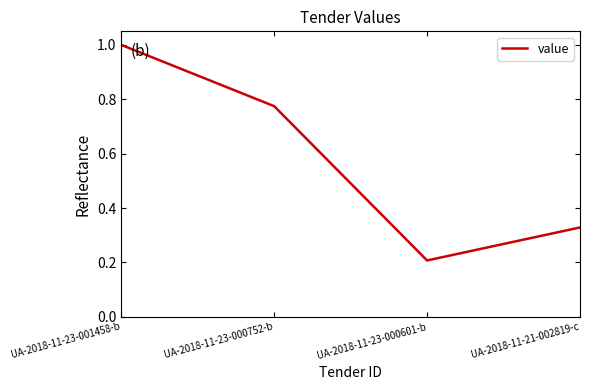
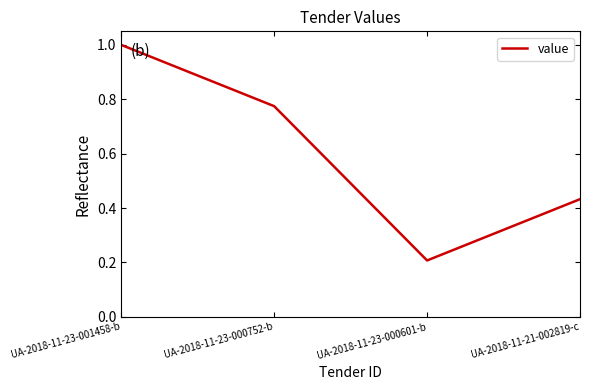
  {
    "UA-2018-11-23-001458-b": 1.00,
    "UA-2018-11-23-000752-b": 0.77,
    "UA-2018-11-23-000601-b": 0.21,
-   "UA-2018-11-21-002819-c": 0.33
+   "UA-2018-11-21-002819-c": 0.43
  }
